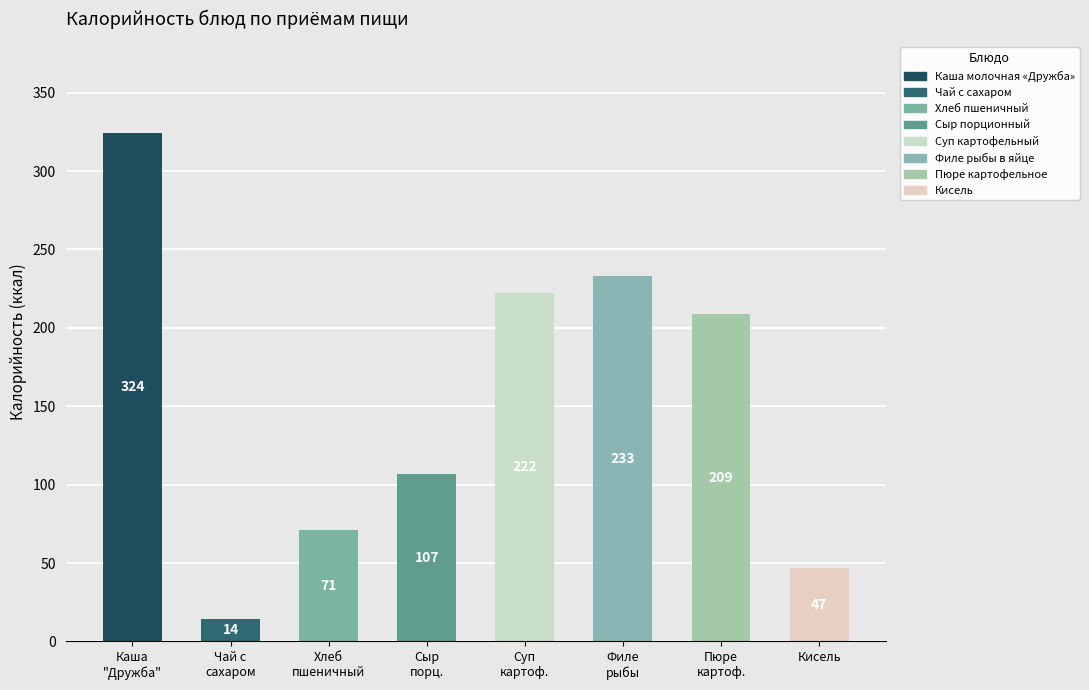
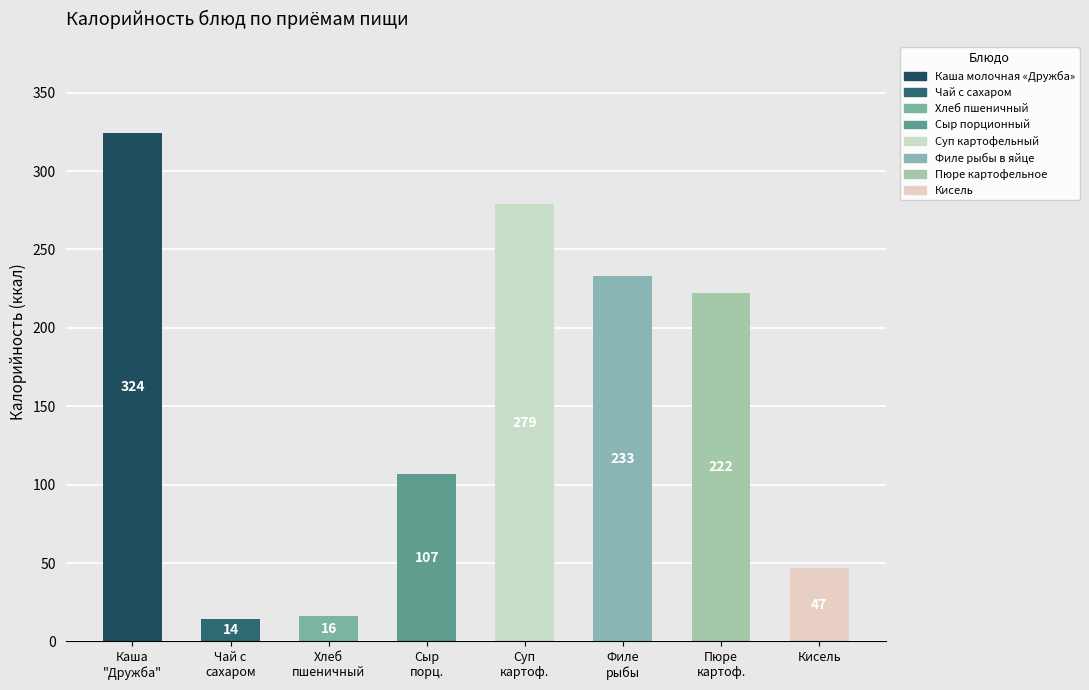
  {
    "Каша \"Дружба\"": 324,
    "Чай с сахаром": 14,
-   "Хлеб пшеничный": 71,
+   "Хлеб пшеничный": 16,
    "Сыр порц.": 107,
-   "Суп картоф.": 222,
+   "Суп картоф.": 279,
    "Филе рыбы": 233,
-   "Пюре картоф.": 209,
+   "Пюре картоф.": 222,
    "Кисель": 47
  }
